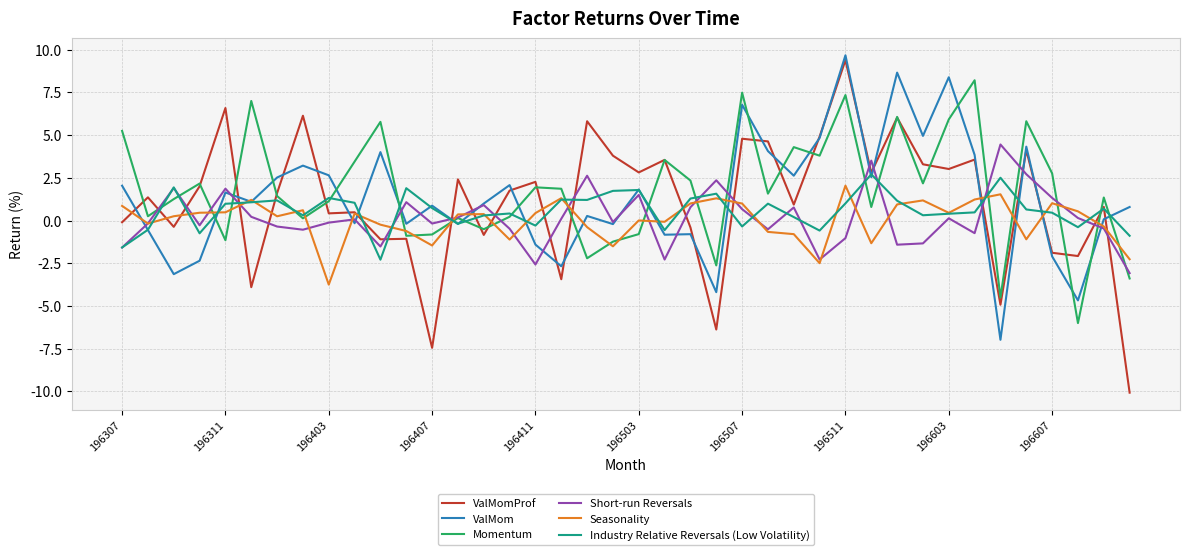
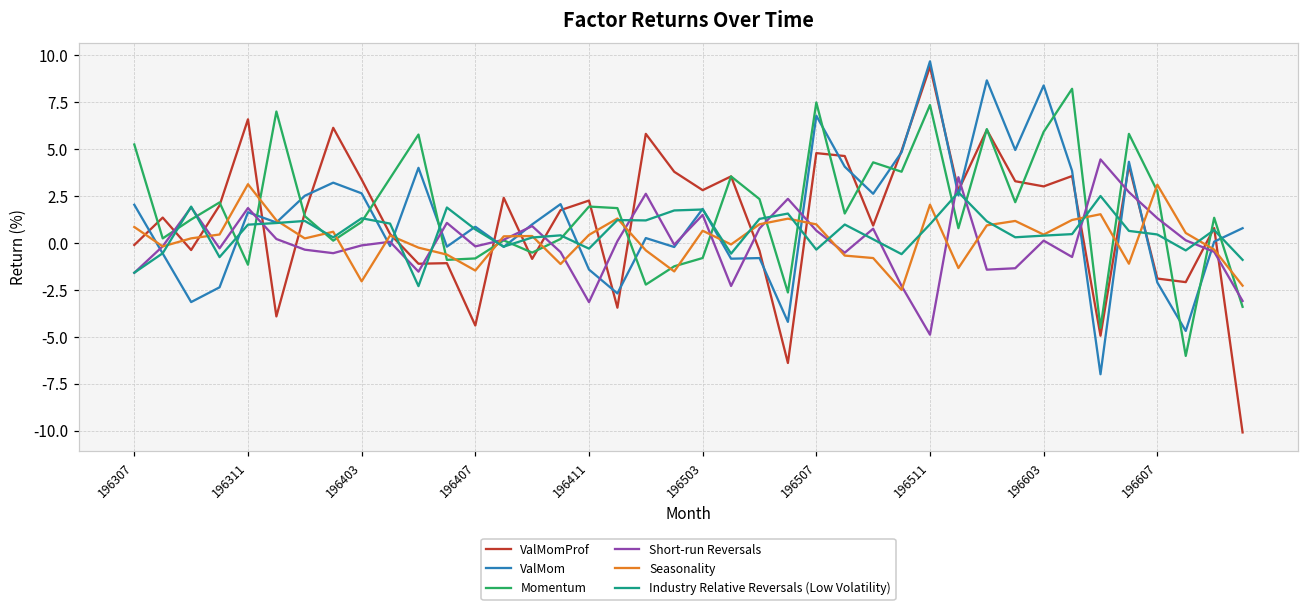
  {
    "ValMomProf": {
      "196307": -0.1,
      "196311": 6.6,
-     "196403": 0.4,
-     "196407": -7.5,
+     "196403": 3.4,
+     "196407": -4.4,
      "196411": 2.3,
      "196503": 2.8,
      "196507": 4.8,
      "196511": 9.4,
      "196603": 3.0,
      "196607": -1.9
    },
    "ValMom": {
      "196307": 2.0,
      "196311": 1.6,
      "196403": 2.6,
      "196411": -1.4,
      "196507": 6.8,
      "196511": 9.7,
      "196603": 8.4,
      "196607": -2.1
    },
    "Short-run Reversals": {
      "196311": 1.9,
      "196403": -0.1,
      "196407": -0.2,
-     "196411": -2.6,
+     "196411": -3.1,
      "196503": 1.5,
      "196507": 0.7,
-     "196511": -1.0,
+     "196511": -4.9,
      "196603": 0.1,
      "196607": 1.3
    },
    "Seasonality": {
      "196307": 0.9,
-     "196311": 0.5,
-     "196403": -3.8,
+     "196311": 3.1,
+     "196403": -2.0,
      "196407": -1.5,
      "196411": 0.4,
-     "196503": 0.0,
+     "196503": 0.7,
      "196507": 1.0,
      "196511": 2.0,
-     "196607": 1.0
+     "196607": 3.1
    }
  }
